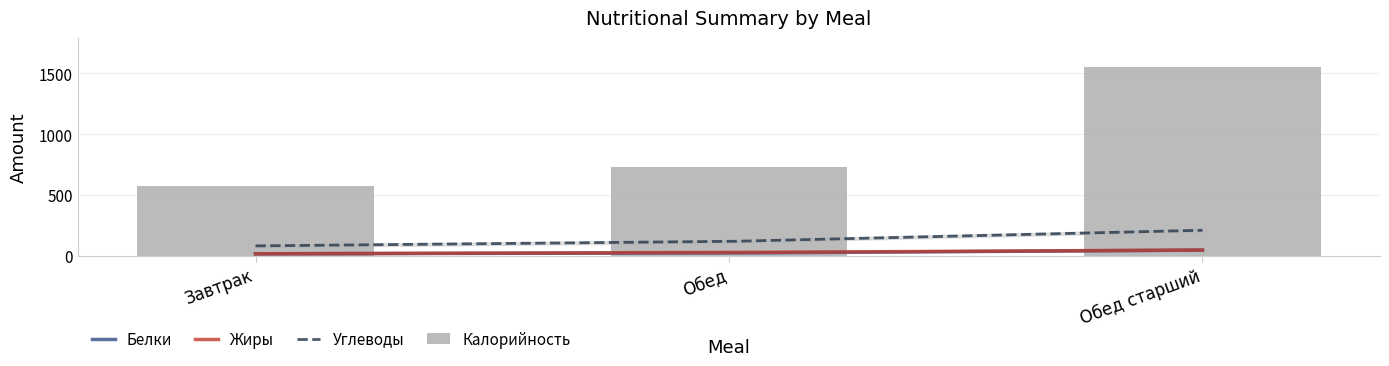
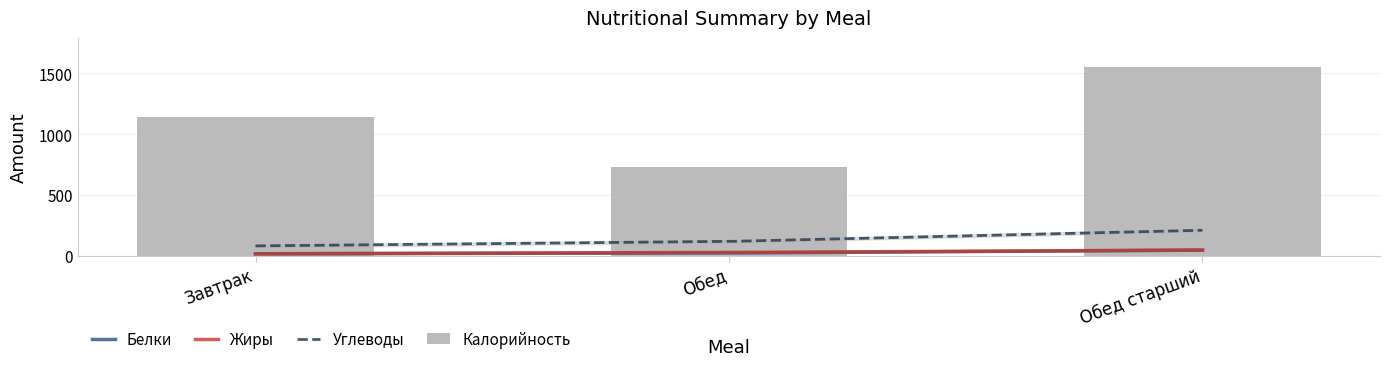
  {
    "Калорийность": {
-     "Завтрак": 580,
+     "Завтрак": 1140,
      "Обед": 730,
      "Обед старший": 1560
    }
  }
